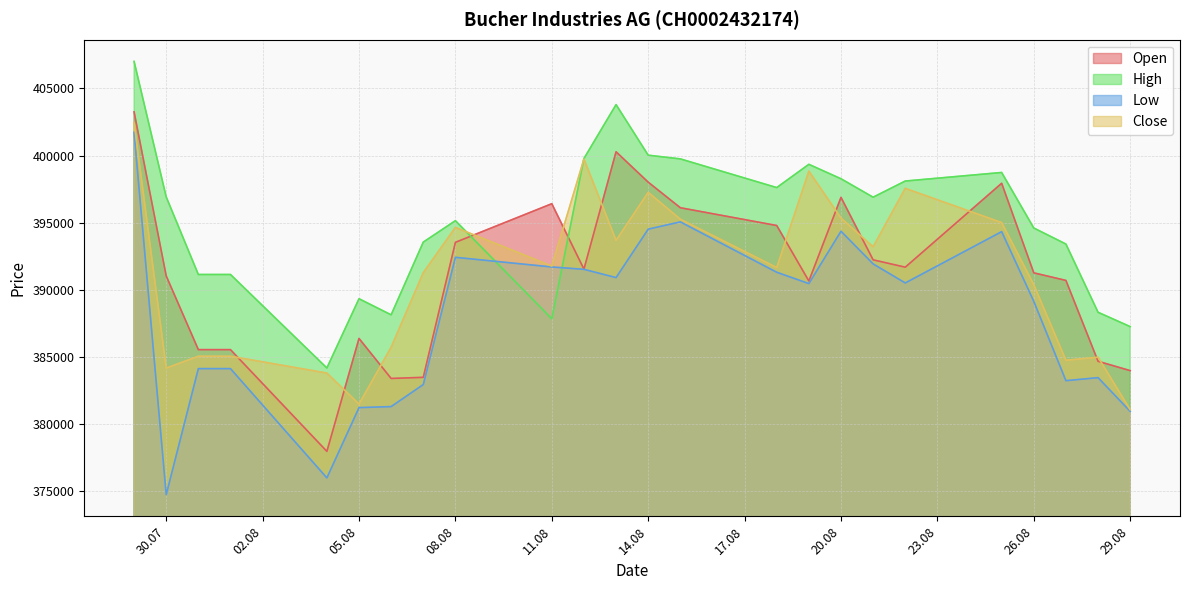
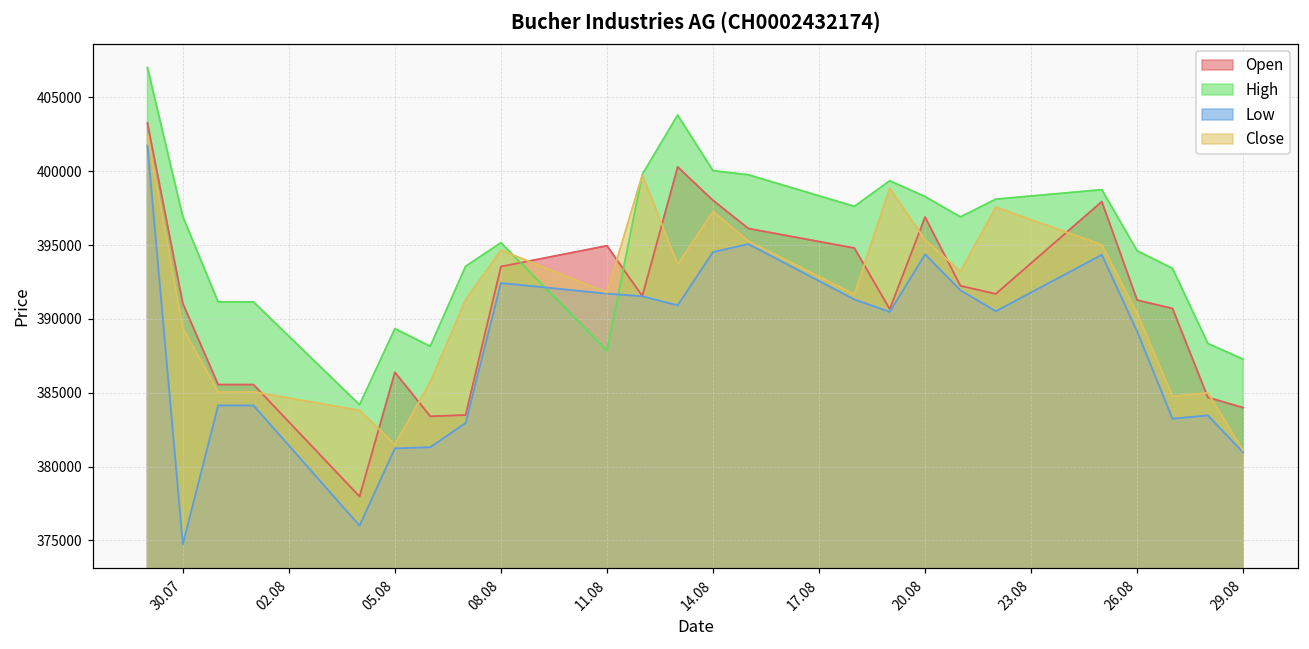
  {
    "Open": {
      "30.07": 391000,
      "05.08": 386400,
      "08.08": 393500,
-     "11.08": 396400,
+     "11.08": 394900,
      "14.08": 398000,
      "20.08": 396900,
      "26.08": 391300,
      "29.08": 384000
    },
    "High": {
      "30.07": 396900,
      "05.08": 389300,
      "08.08": 395200,
      "11.08": 387800,
      "14.08": 400000,
      "20.08": 398300,
      "26.08": 394600,
      "29.08": 387300
    },
    "Low": {
      "30.07": 374800,
      "05.08": 381200,
      "08.08": 392400,
      "14.08": 394500,
      "20.08": 394400,
      "26.08": 389100
    },
    "Close": {
-     "30.07": 384200,
+     "30.07": 389400,
      "05.08": 381500,
      "08.08": 394700,
      "14.08": 397300,
      "20.08": 395300,
      "26.08": 390400
    }
  }
